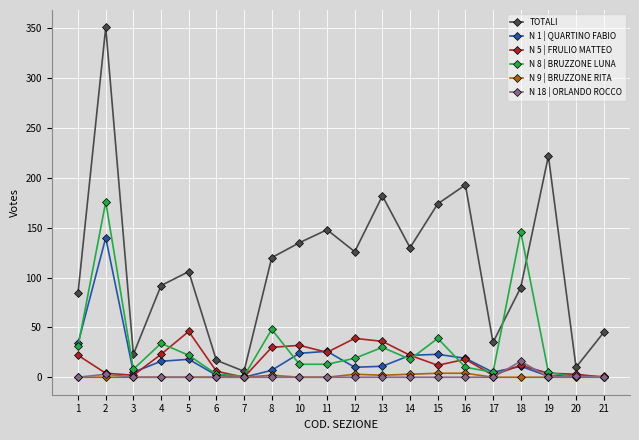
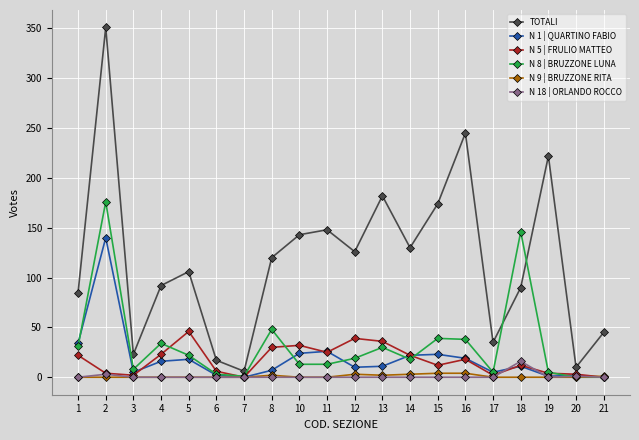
  {
    "TOTALI": {
      "1": 90,
      "2": 350,
      "3": 20,
      "4": 90,
      "5": 110,
      "6": 20,
      "7": 10,
      "8": 120,
-     "10": 135,
+     "10": 143,
      "11": 150,
      "12": 130,
      "13": 180,
      "14": 130,
      "15": 170,
-     "16": 190,
+     "16": 250,
      "17": 40,
      "18": 90,
      "19": 220,
      "20": 10,
      "21": 50
    },
    "N 1 | QUARTINO FABIO": {
      "1": 30,
      "2": 140,
      "3": 10,
      "4": 20,
      "5": 20,
      "8": 10,
      "10": 20,
      "12": 10,
      "13": 10,
      "15": 20
    },
    "N 5 | FRULIO MATTEO": {
      "1": 20,
      "4": 20,
      "5": 50,
      "6": 10,
      "8": 30,
      "10": 30,
      "12": 40,
      "13": 40,
      "15": 10
    },
    "N 8 | BRUZZONE LUNA": {
      "1": 30,
      "2": 180,
      "3": 10,
      "4": 30,
      "5": 20,
      "8": 50,
      "10": 10,
      "11": 10,
      "12": 20,
      "13": 30,
      "14": 20,
      "15": 40,
-     "16": 10,
+     "16": 40,
      "18": 150
    },
    "N 9 | BRUZZONE RITA": {
      "2": 0,
      "12": 0,
      "14": 0,
      "15": 0,
      "16": 0,
      "18": 0
    },
    "N 18 | ORLANDO ROCCO": {
      "12": 0,
      "14": 0,
      "15": 0,
      "16": 0,
      "18": 20
    }
  }
